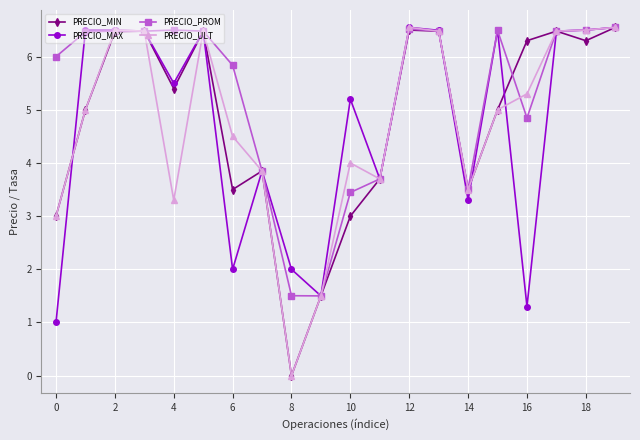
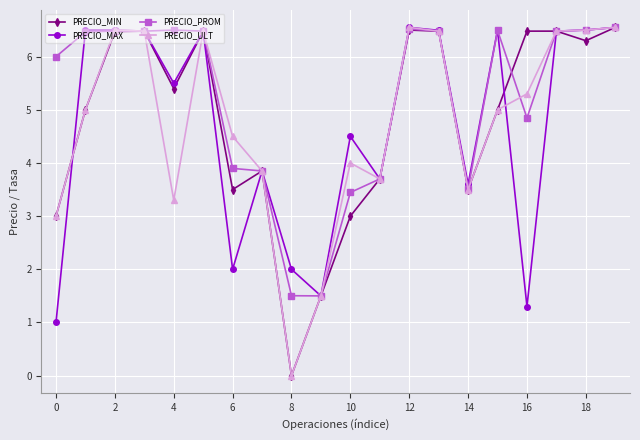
  {
    "PRECIO_MIN": {
      "4": 5.4,
      "6": 3.5,
      "10": 3.0,
-     "16": 6.3,
+     "16": 6.5,
      "18": 6.3
    },
    "PRECIO_MAX": {
      "0": 1.0,
      "4": 5.5,
      "6": 2.0,
      "8": 2.0,
-     "10": 5.2,
-     "14": 3.3,
+     "10": 4.5,
+     "14": 3.6,
      "16": 1.3
    },
    "PRECIO_PROM": {
      "0": 6.0,
-     "6": 5.8,
+     "6": 3.9,
      "8": 1.5,
      "10": 3.4,
      "16": 4.8
    },
    "PRECIO_ULT": {
      "4": 3.3,
      "6": 4.5,
      "10": 4.0,
      "16": 5.3
    }
  }
